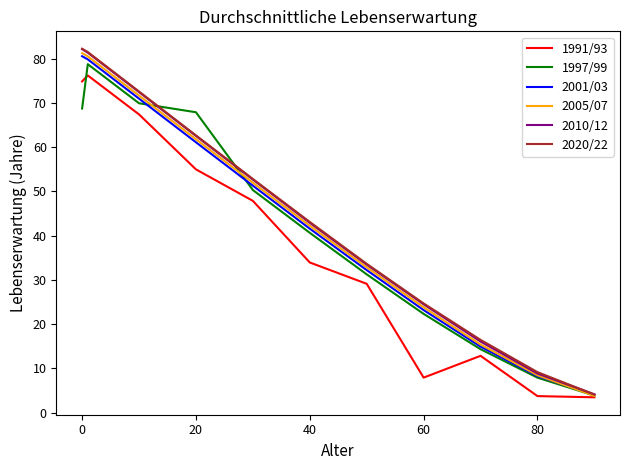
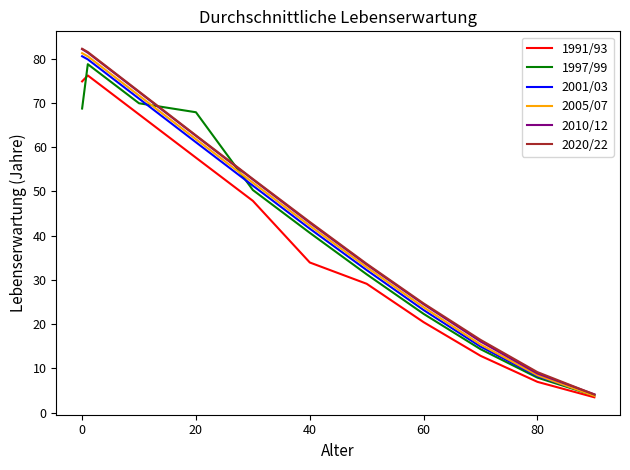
  {
    "1991/93": {
      "0": 75,
-     "20": 55,
+     "20": 58,
      "40": 34,
-     "60": 8,
-     "80": 4
+     "60": 20,
+     "80": 7
    },
    "1997/99": {
      "0": 69,
      "20": 68,
      "40": 41,
      "60": 22
    },
    "2001/03": {
      "0": 81,
      "20": 61,
      "40": 42,
      "60": 23
    },
    "2005/07": {
      "0": 81,
      "20": 62,
      "40": 42,
      "60": 24
    }
  }
